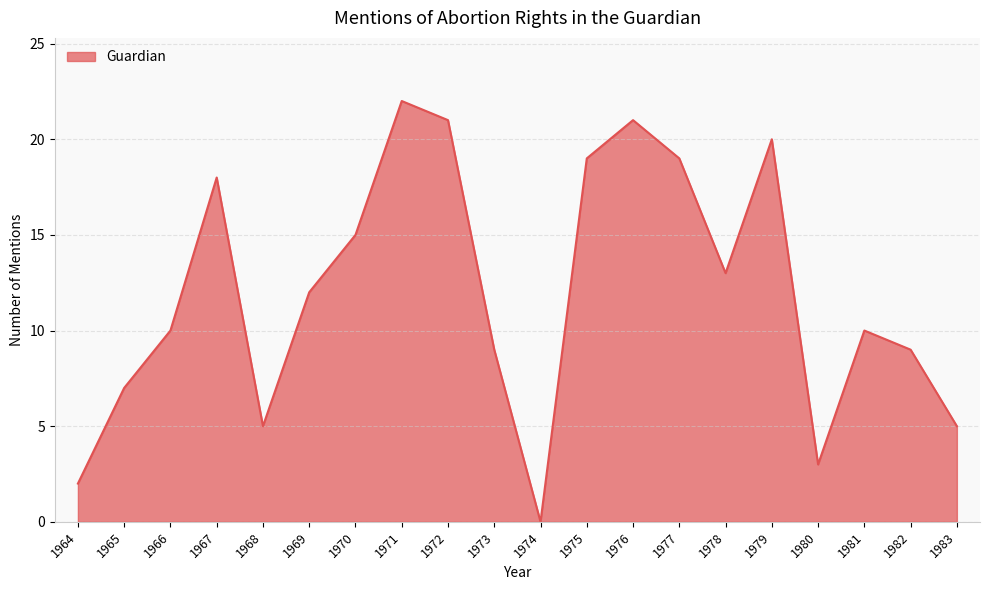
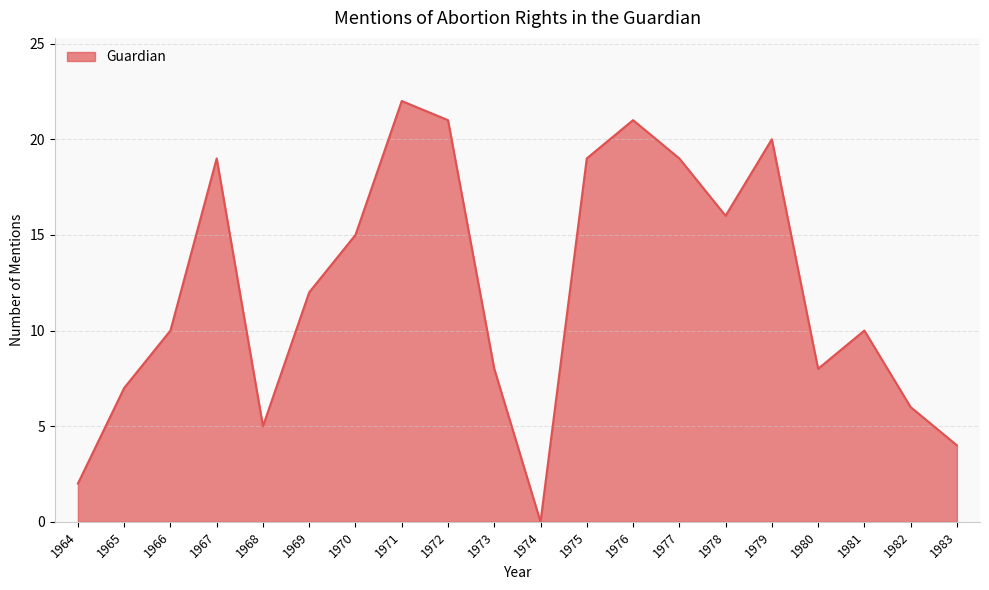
  {
    "1964": 2,
    "1965": 7,
    "1966": 10,
-   "1967": 18,
+   "1967": 19,
    "1968": 5,
    "1969": 12,
    "1970": 15,
    "1971": 22,
    "1972": 21,
-   "1973": 9,
+   "1973": 8,
    "1974": 0,
    "1975": 19,
    "1976": 21,
    "1977": 19,
-   "1978": 13,
+   "1978": 16,
    "1979": 20,
-   "1980": 3,
+   "1980": 8,
    "1981": 10,
-   "1982": 9,
-   "1983": 5
+   "1982": 6,
+   "1983": 4
  }
